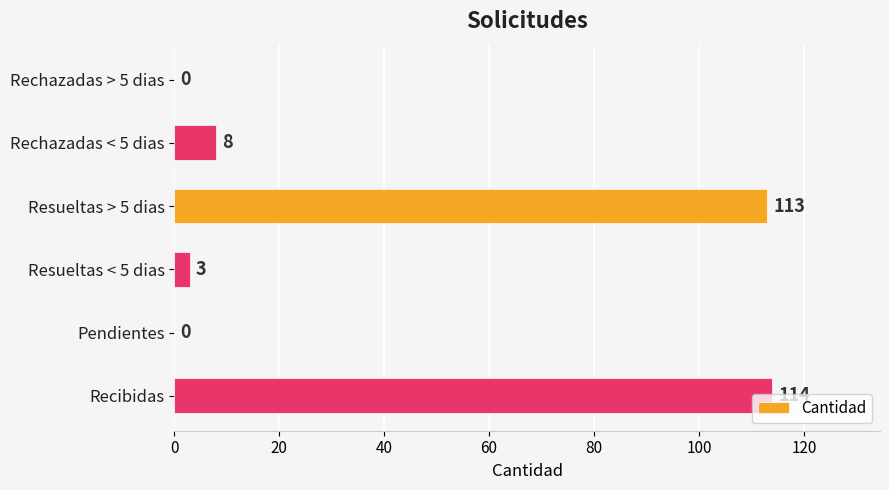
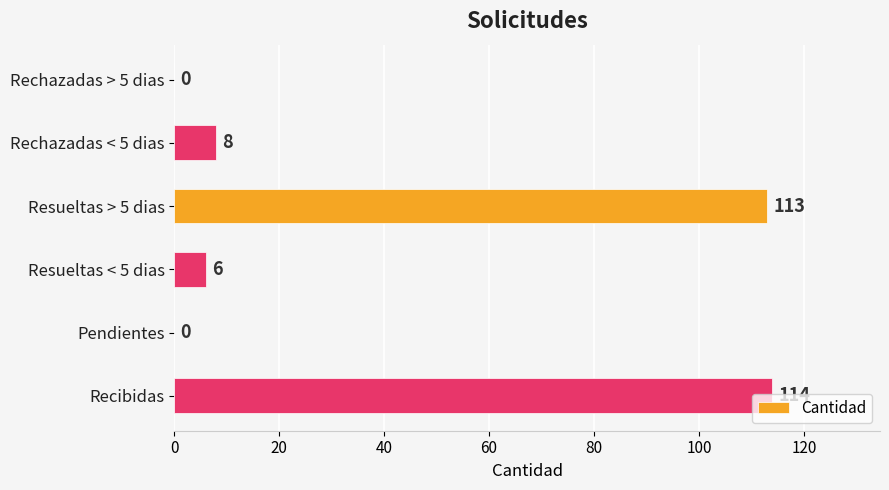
  {
    "Rechazadas > 5 dias": 0,
    "Rechazadas < 5 dias": 8,
    "Resueltas > 5 dias": 113,
-   "Resueltas < 5 dias": 3,
+   "Resueltas < 5 dias": 6,
    "Pendientes": 0
  }
